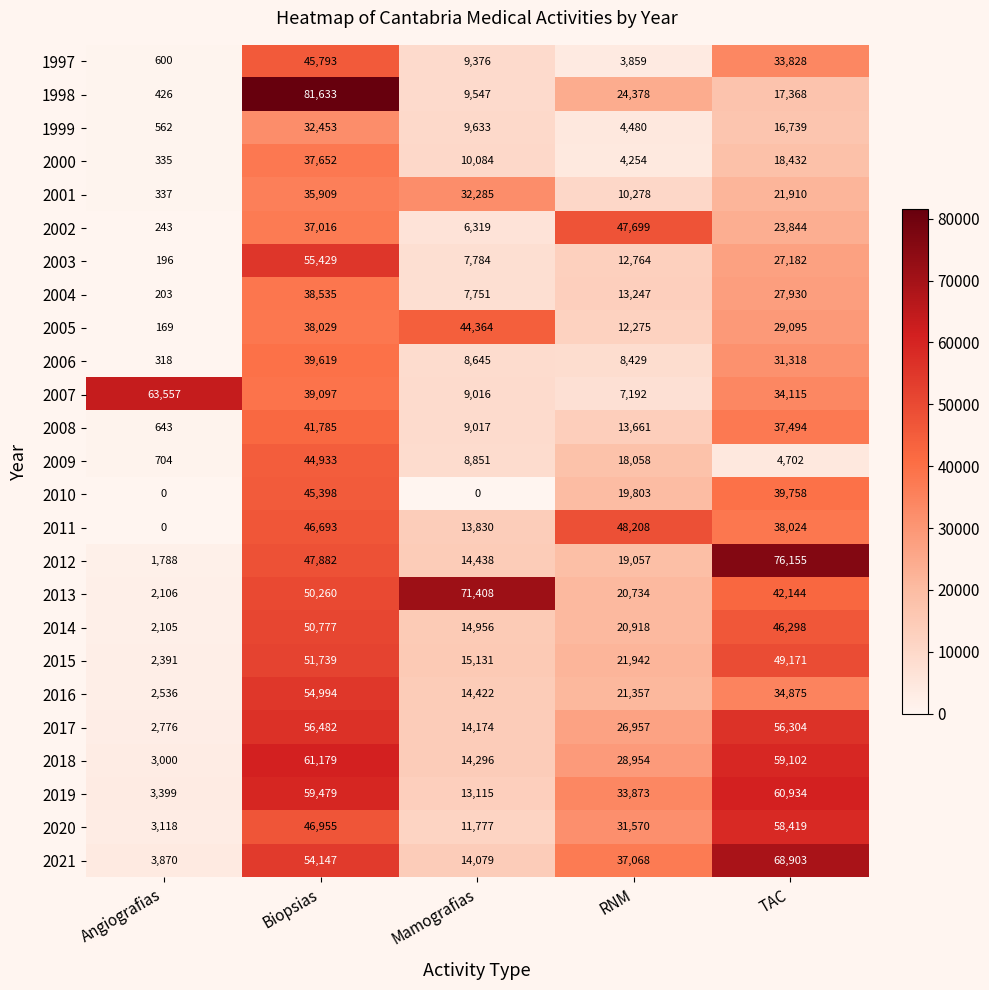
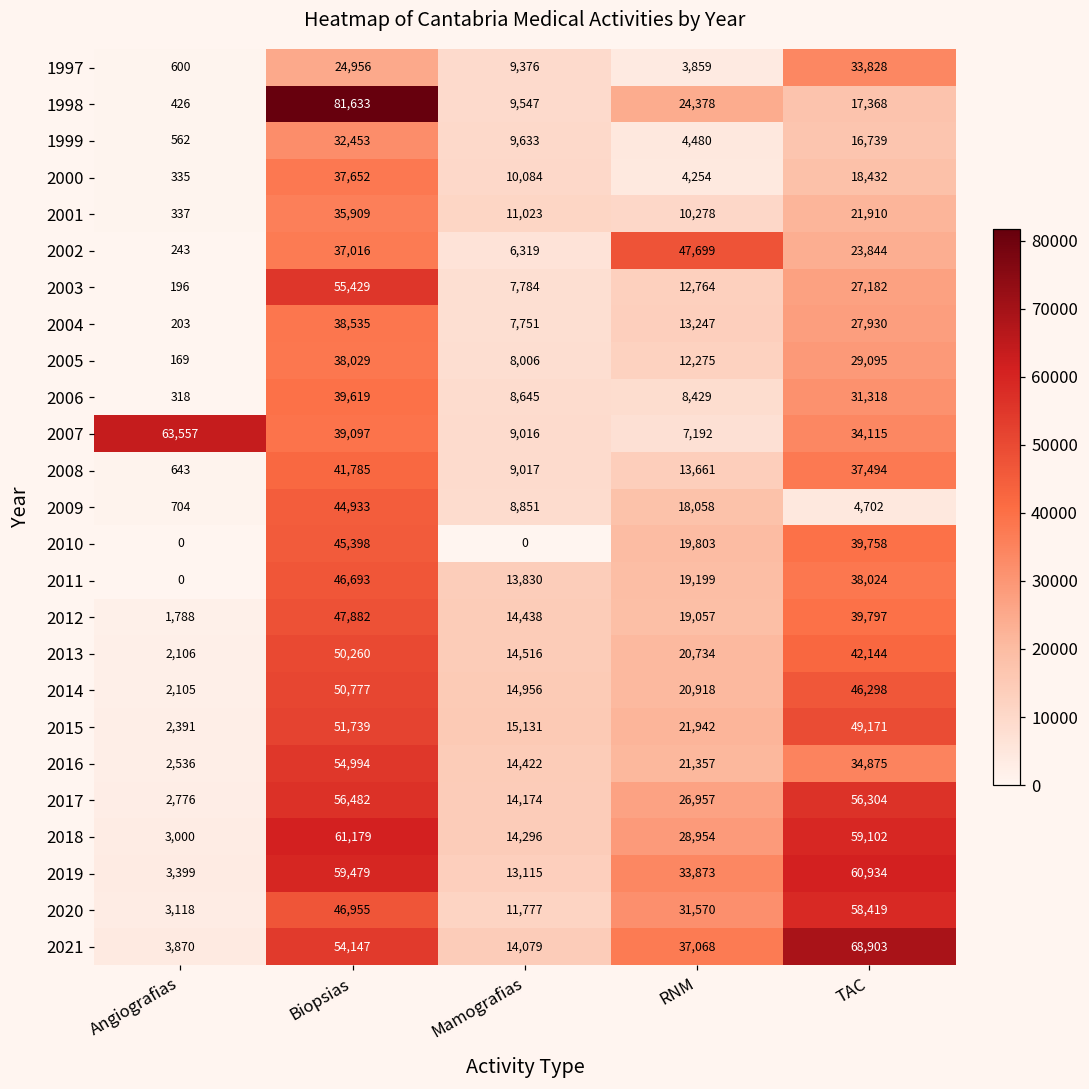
  {
    "1997": {
      "Angiografias": "600",
-     "Biopsias": "45,793",
+     "Biopsias": "24,956",
      "Mamografias": "9,376",
      "RNM": "3,859",
      "TAC": "33,828"
    },
    "1998": {
      "Angiografias": "426",
      "Biopsias": "81,633",
      "Mamografias": "9,547",
      "RNM": "24,378",
      "TAC": "17,368"
    },
    "1999": {
      "Angiografias": "562",
      "Biopsias": "32,453",
      "Mamografias": "9,633",
      "RNM": "4,480",
      "TAC": "16,739"
    },
    "2000": {
      "Angiografias": "335",
      "Biopsias": "37,652",
      "Mamografias": "10,084",
      "RNM": "4,254",
      "TAC": "18,432"
    },
    "2001": {
      "Angiografias": "337",
      "Biopsias": "35,909",
-     "Mamografias": "32,285",
+     "Mamografias": "11,023",
      "RNM": "10,278",
      "TAC": "21,910"
    },
    "2002": {
      "Angiografias": "243",
      "Biopsias": "37,016",
      "Mamografias": "6,319",
      "RNM": "47,699",
      "TAC": "23,844"
    },
    "2003": {
      "Angiografias": "196",
      "Biopsias": "55,429",
      "Mamografias": "7,784",
      "RNM": "12,764",
      "TAC": "27,182"
    },
    "2004": {
      "Angiografias": "203",
      "Biopsias": "38,535",
      "Mamografias": "7,751",
      "RNM": "13,247",
      "TAC": "27,930"
    },
    "2005": {
      "Angiografias": "169",
      "Biopsias": "38,029",
-     "Mamografias": "44,364",
+     "Mamografias": "8,006",
      "RNM": "12,275",
      "TAC": "29,095"
    },
    "2006": {
      "Angiografias": "318",
      "Biopsias": "39,619",
      "Mamografias": "8,645",
      "RNM": "8,429",
      "TAC": "31,318"
    },
    "2007": {
      "Angiografias": "63,557",
      "Biopsias": "39,097",
      "Mamografias": "9,016",
      "RNM": "7,192",
      "TAC": "34,115"
    },
    "2008": {
      "Angiografias": "643",
      "Biopsias": "41,785",
      "Mamografias": "9,017",
      "RNM": "13,661",
      "TAC": "37,494"
    },
    "2009": {
      "Angiografias": "704",
      "Biopsias": "44,933",
      "Mamografias": "8,851",
      "RNM": "18,058",
      "TAC": "4,702"
    },
    "2010": {
      "Angiografias": "0",
      "Biopsias": "45,398",
      "Mamografias": "0",
      "RNM": "19,803",
      "TAC": "39,758"
    },
    "2011": {
      "Angiografias": "0",
      "Biopsias": "46,693",
      "Mamografias": "13,830",
-     "RNM": "48,208",
+     "RNM": "19,199",
      "TAC": "38,024"
    },
    "2012": {
      "Angiografias": "1,788",
      "Biopsias": "47,882",
      "Mamografias": "14,438",
      "RNM": "19,057",
-     "TAC": "76,155"
+     "TAC": "39,797"
    },
    "2013": {
      "Angiografias": "2,106",
      "Biopsias": "50,260",
-     "Mamografias": "71,408",
+     "Mamografias": "14,516",
      "RNM": "20,734",
      "TAC": "42,144"
    },
    "2014": {
      "Angiografias": "2,105",
      "Biopsias": "50,777",
      "Mamografias": "14,956",
      "RNM": "20,918",
      "TAC": "46,298"
    },
    "2015": {
      "Angiografias": "2,391",
      "Biopsias": "51,739",
      "Mamografias": "15,131",
      "RNM": "21,942",
      "TAC": "49,171"
    },
    "2016": {
      "Angiografias": "2,536",
      "Biopsias": "54,994",
      "Mamografias": "14,422",
      "RNM": "21,357",
      "TAC": "34,875"
    },
    "2017": {
      "Angiografias": "2,776",
      "Biopsias": "56,482",
      "Mamografias": "14,174",
      "RNM": "26,957",
      "TAC": "56,304"
    },
    "2018": {
      "Angiografias": "3,000",
      "Biopsias": "61,179",
      "Mamografias": "14,296",
      "RNM": "28,954",
      "TAC": "59,102"
    },
    "2019": {
      "Angiografias": "3,399",
      "Biopsias": "59,479",
      "Mamografias": "13,115",
      "RNM": "33,873",
      "TAC": "60,934"
    },
    "2020": {
      "Angiografias": "3,118",
      "Biopsias": "46,955",
      "Mamografias": "11,777",
      "RNM": "31,570",
      "TAC": "58,419"
    },
    "2021": {
      "Angiografias": "3,870",
      "Biopsias": "54,147",
      "Mamografias": "14,079",
      "RNM": "37,068",
      "TAC": "68,903"
    }
  }
